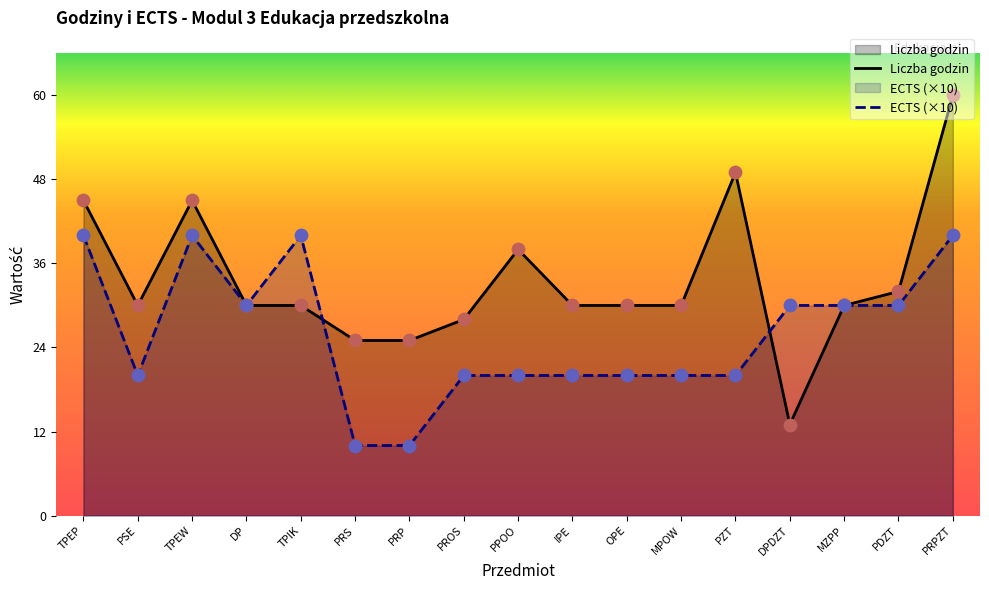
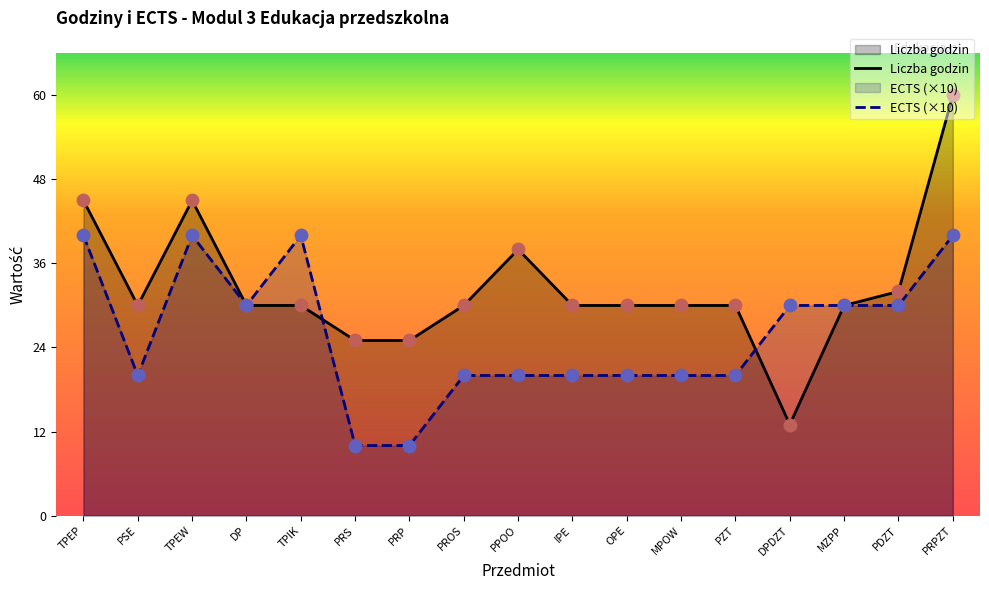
  {
    "Liczba godzin": {
      "TPEP": 45,
      "PSE": 30,
      "TPEW": 45,
      "TPIK": 30,
      "PRS": 25,
      "PRP": 25,
-     "PROS": 28,
+     "PROS": 30,
      "PPOO": 38,
      "IPE": 30,
      "OPE": 30,
      "MPOW": 30,
-     "PZT": 49,
+     "PZT": 30,
      "DPDZT": 13,
      "PDZT": 32
    },
    "ECTS (×10)": {
      "TPEP": 40,
      "PSE": 20,
      "TPEW": 40,
      "TPIK": 40,
      "PRS": 10,
      "PRP": 10,
      "PROS": 20,
      "PPOO": 20,
      "IPE": 20,
      "OPE": 20,
      "MPOW": 20,
      "PZT": 20,
      "DPDZT": 30,
      "PDZT": 30,
      "PRPZT": 40
    }
  }
